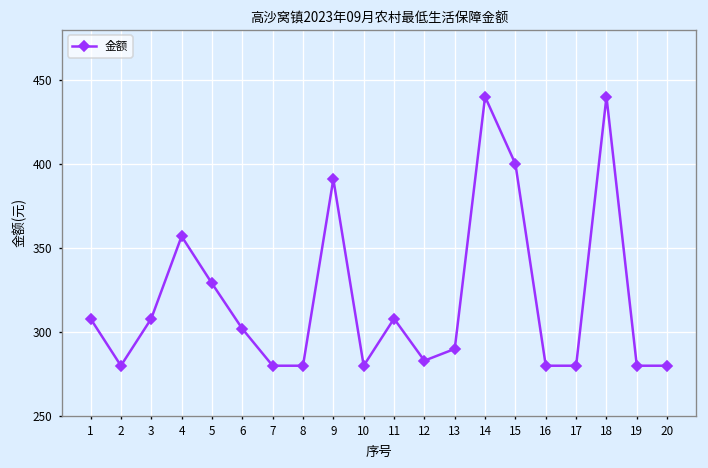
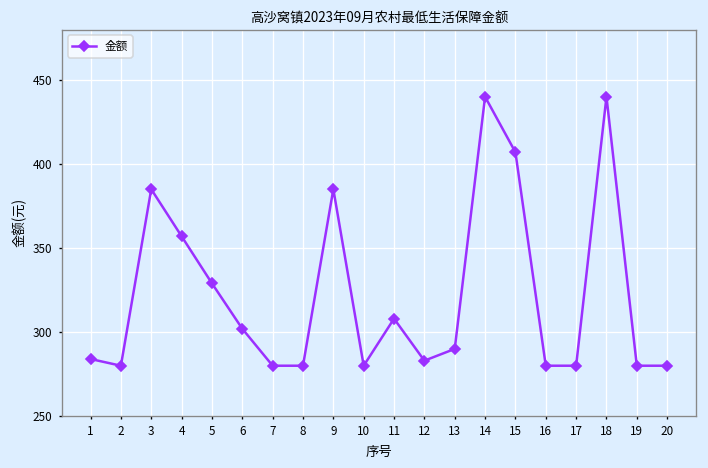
  {
-   "1": 308,
+   "1": 284,
    "2": 280,
-   "3": 308,
+   "3": 385,
    "4": 357,
    "5": 329,
    "6": 302,
    "7": 280,
    "8": 280,
-   "9": 391,
+   "9": 385,
    "10": 280,
    "11": 308,
    "12": 283,
    "13": 290,
    "14": 440,
-   "15": 400,
+   "15": 407,
    "16": 280,
    "17": 280,
    "18": 440,
    "19": 280,
    "20": 280
  }
